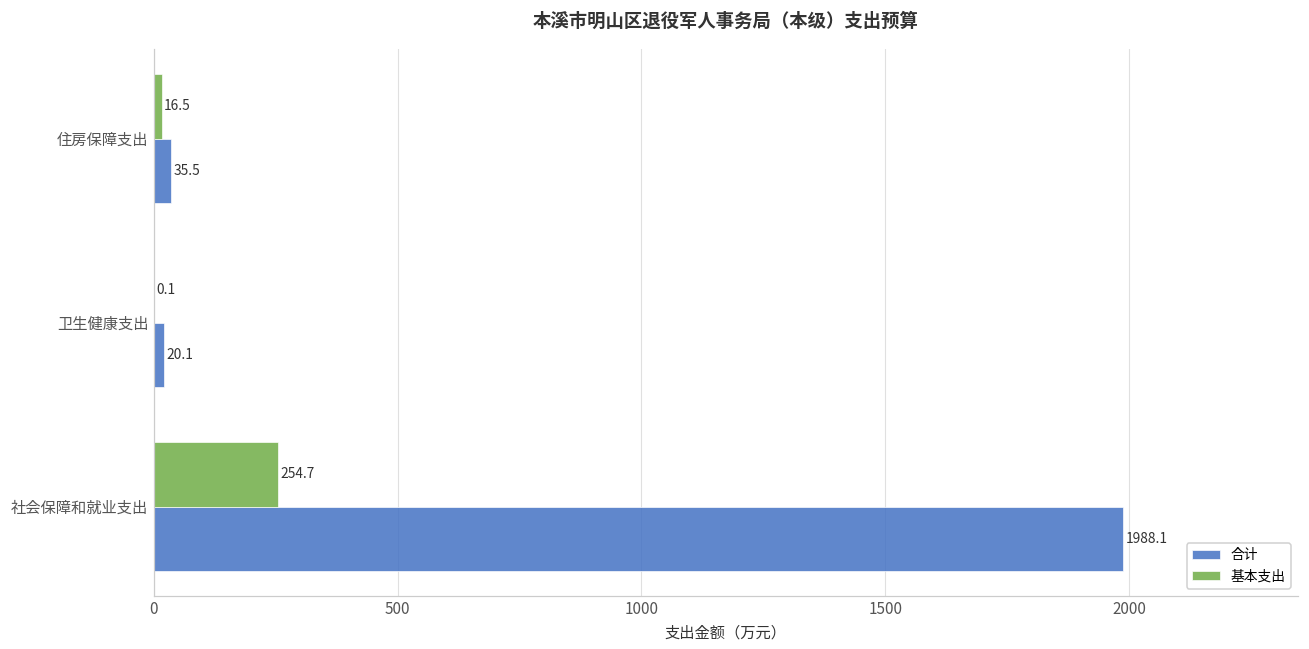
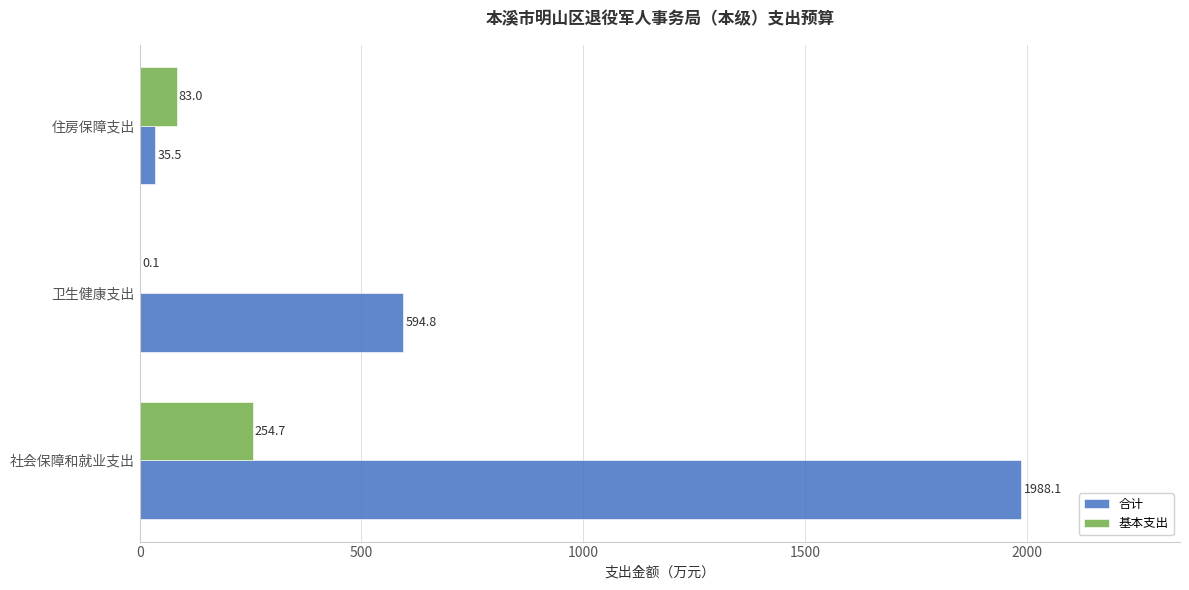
  {
    "合计": {
      "住房保障支出": 35.5,
-     "卫生健康支出": 20.1,
+     "卫生健康支出": 594.8,
      "社会保障和就业支出": 1988.1
    },
    "基本支出": {
-     "住房保障支出": 16.5,
+     "住房保障支出": 83.0,
      "卫生健康支出": 0.1,
      "社会保障和就业支出": 254.7
    }
  }
